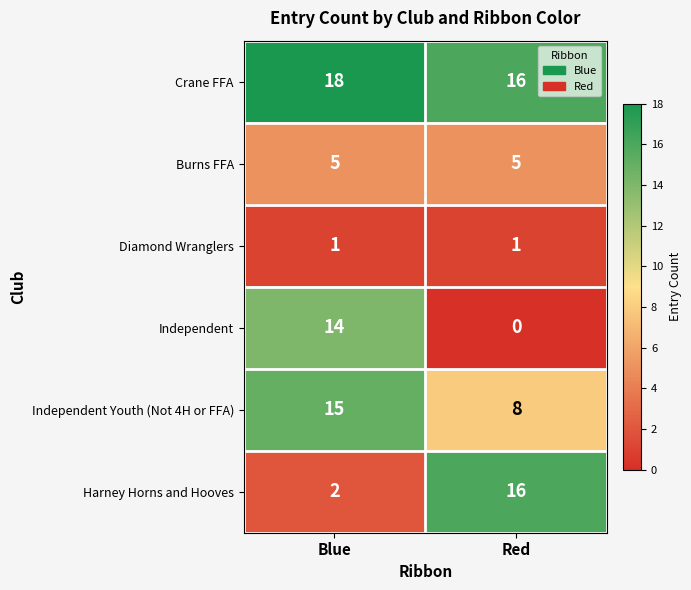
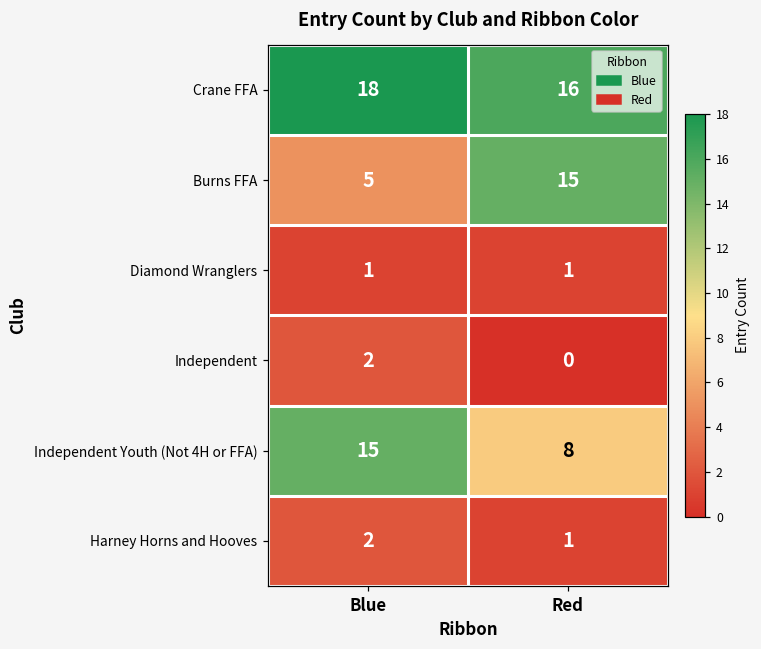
  {
    "Crane FFA": {
      "Blue": 18,
      "Red": 16
    },
    "Burns FFA": {
      "Blue": 5,
-     "Red": 5
+     "Red": 15
    },
    "Diamond Wranglers": {
      "Blue": 1,
      "Red": 1
    },
    "Independent": {
-     "Blue": 14,
+     "Blue": 2,
      "Red": 0
    },
    "Independent Youth (Not 4H or FFA)": {
      "Blue": 15,
      "Red": 8
    },
    "Harney Horns and Hooves": {
      "Blue": 2,
-     "Red": 16
+     "Red": 1
    }
  }
